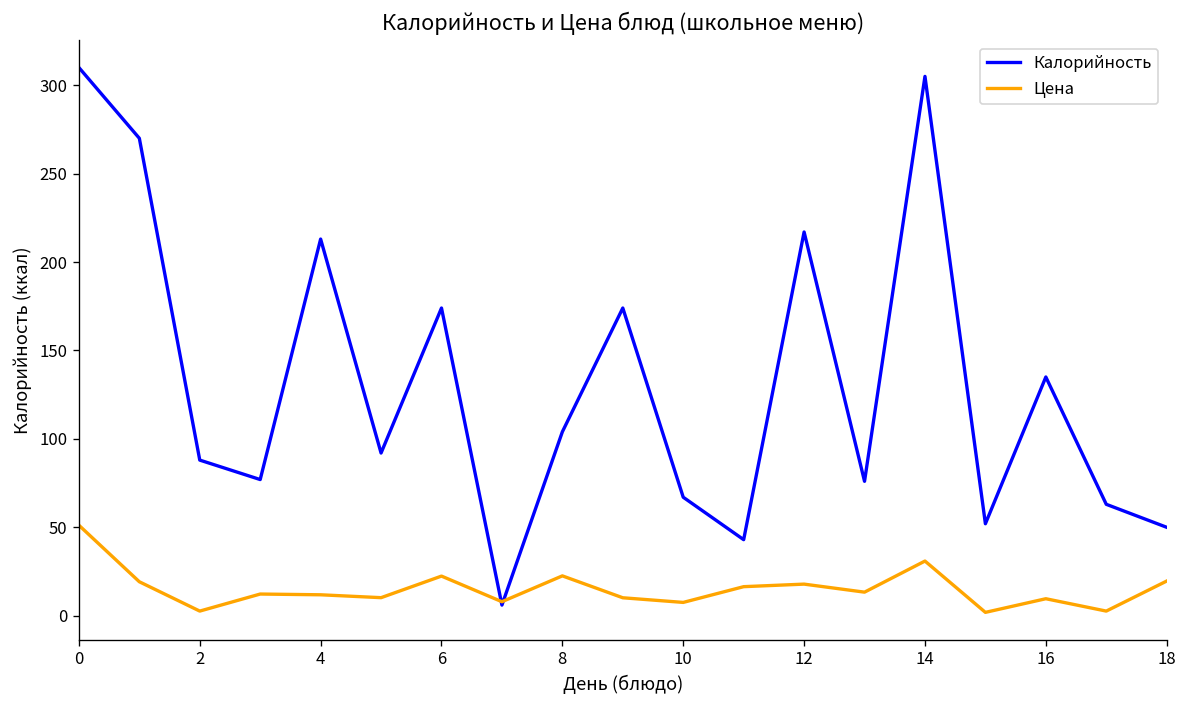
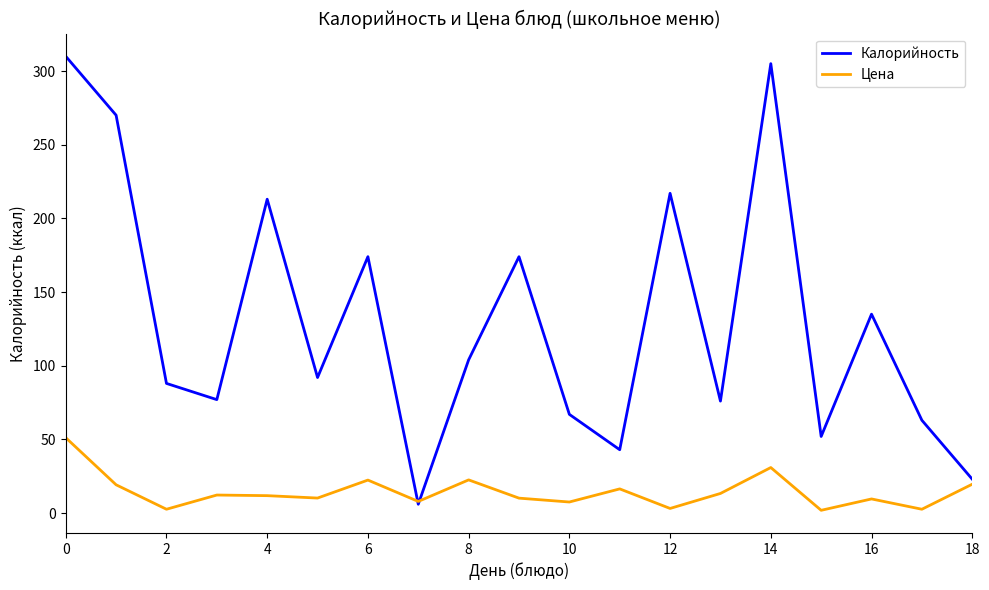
  {
    "Калорийность": {
      "0": 310,
      "2": 88,
      "4": 213,
      "6": 174,
      "8": 104,
      "10": 67,
      "12": 217,
      "14": 305,
      "16": 135,
-     "18": 50
+     "18": 23
    },
    "Цена": {
      "0": 51,
      "2": 3,
      "4": 12,
      "6": 22,
      "8": 23,
      "10": 8,
-     "12": 18,
+     "12": 3,
      "14": 31,
      "16": 10,
      "18": 20
    }
  }
